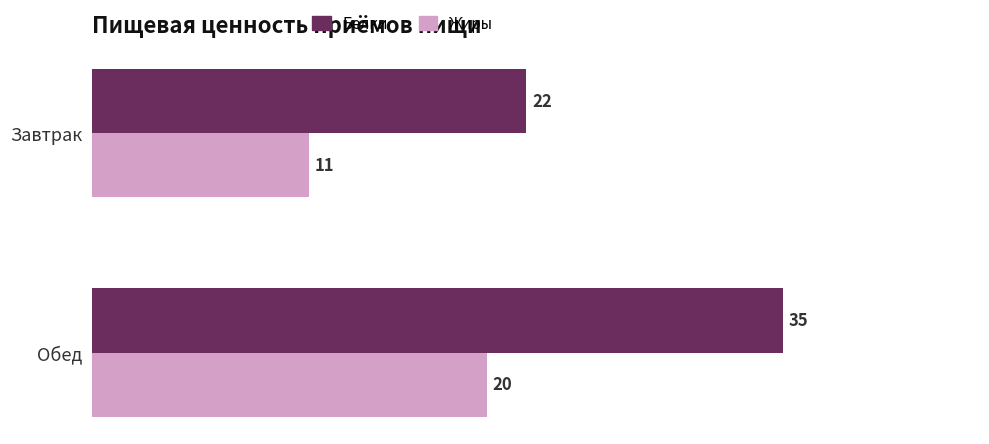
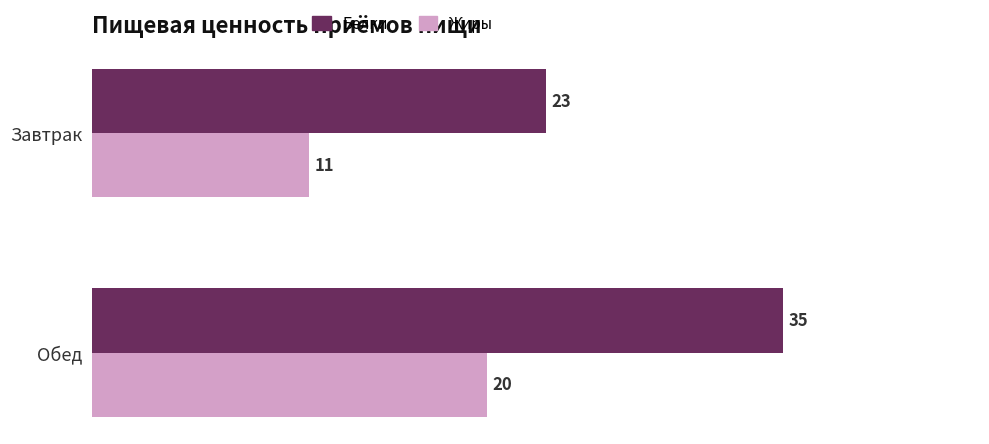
  {
    "Белки": {
-     "Завтрак": 22,
+     "Завтрак": 23,
      "Обед": 35
    },
    "Жиры": {
      "Завтрак": 11,
      "Обед": 20
    }
  }
